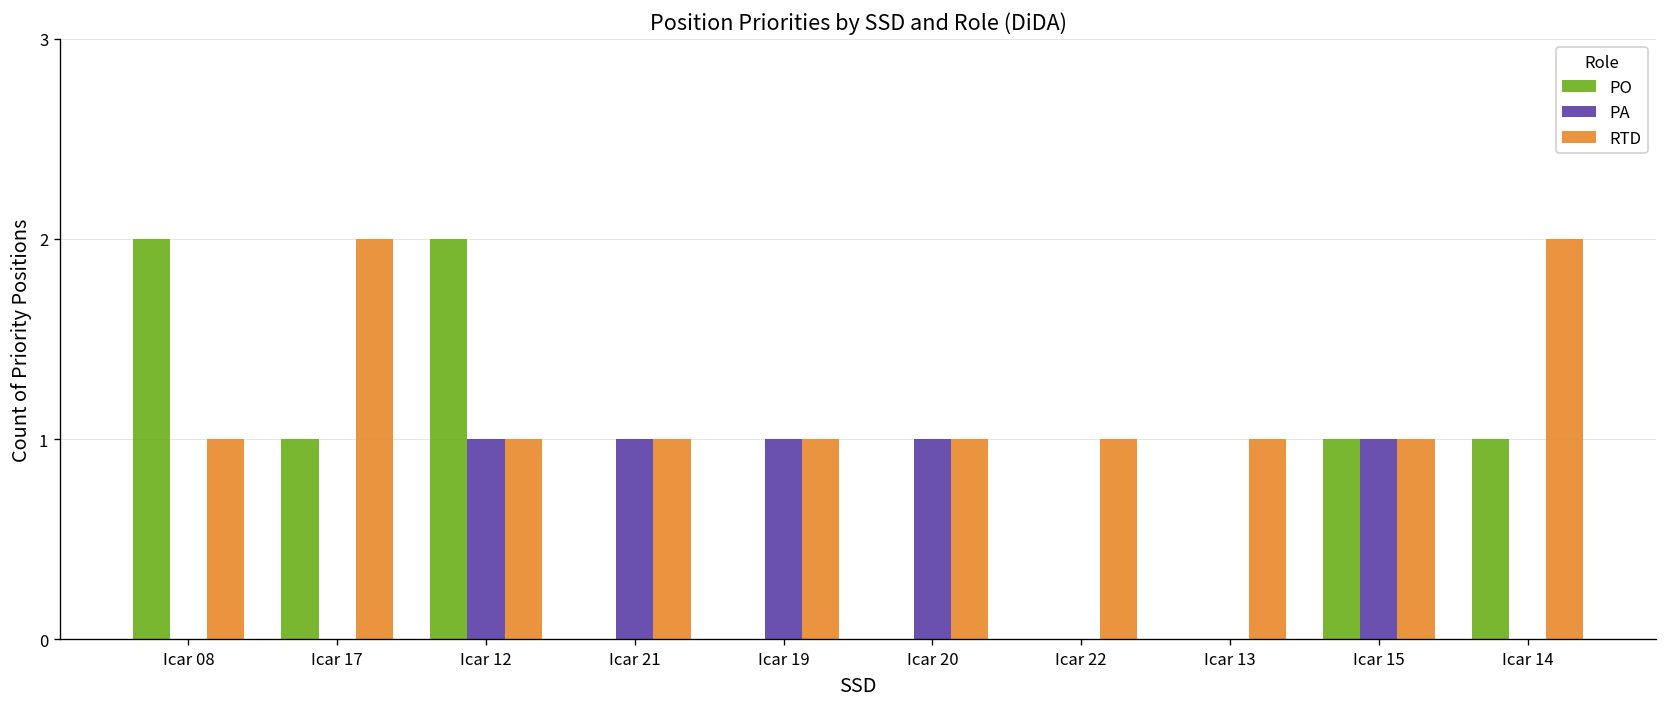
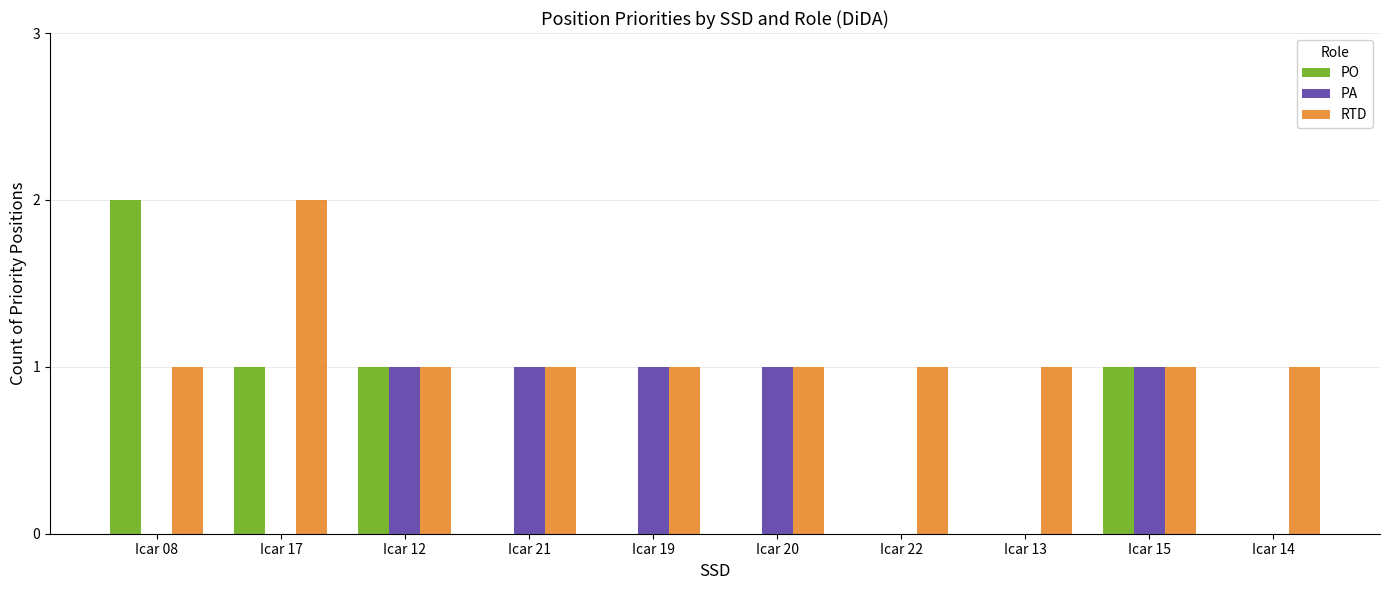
  {
    "PO": {
      "Icar 08": 2,
      "Icar 17": 1,
-     "Icar 12": 2,
+     "Icar 12": 1,
      "Icar 21": 0,
      "Icar 19": 0,
      "Icar 20": 0,
      "Icar 22": 0,
      "Icar 13": 0,
      "Icar 15": 1,
-     "Icar 14": 1
+     "Icar 14": 0
    },
    "PA": {
      "Icar 08": 0,
      "Icar 17": 0,
      "Icar 12": 1,
      "Icar 21": 1,
      "Icar 19": 1,
      "Icar 20": 1,
      "Icar 22": 0,
      "Icar 13": 0,
      "Icar 15": 1,
      "Icar 14": 0
    },
    "RTD": {
      "Icar 08": 1,
      "Icar 17": 2,
      "Icar 12": 1,
      "Icar 21": 1,
      "Icar 19": 1,
      "Icar 20": 1,
      "Icar 22": 1,
      "Icar 13": 1,
      "Icar 15": 1,
-     "Icar 14": 2
+     "Icar 14": 1
    }
  }
